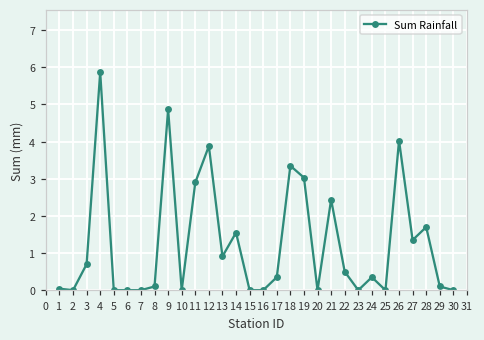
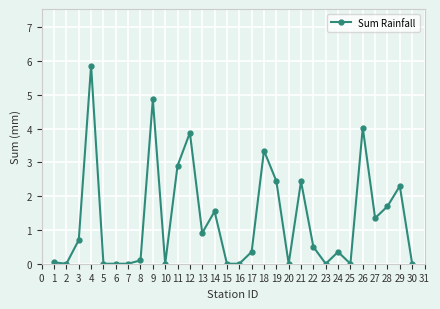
  {
    "1": 0.0,
    "2": 0.0,
    "3": 0.7,
    "4": 5.9,
    "5": 0.0,
    "6": 0.0,
    "7": 0.0,
    "8": 0.1,
    "9": 4.9,
    "10": 0.0,
    "11": 2.9,
    "12": 3.9,
    "13": 0.9,
    "14": 1.6,
    "15": 0.0,
    "16": 0.0,
    "17": 0.4,
    "18": 3.4,
-   "19": 3.0,
+   "19": 2.5,
    "20": 0.0,
    "21": 2.4,
    "22": 0.5,
    "23": 0.0,
    "24": 0.4,
    "25": 0.0,
    "26": 4.0,
    "27": 1.4,
    "28": 1.7,
-   "29": 0.1,
+   "29": 2.3,
    "30": 0.0
  }
